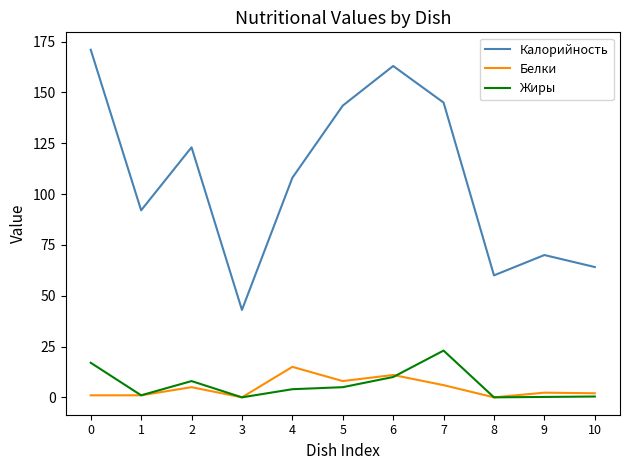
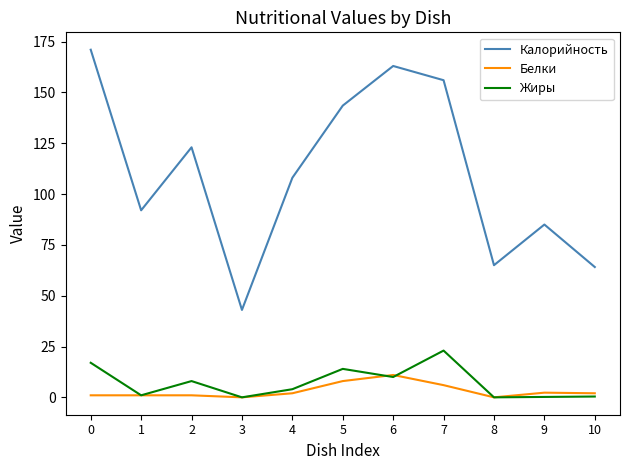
  {
    "Калорийность": {
      "0": 171,
      "1": 92,
      "2": 123,
      "3": 43,
      "4": 108,
      "5": 144,
      "6": 163,
-     "7": 145,
-     "8": 60,
-     "9": 70,
+     "7": 156,
+     "8": 65,
+     "9": 85,
      "10": 64
    },
    "Белки": {
      "0": 1,
-     "2": 5,
-     "4": 15,
+     "2": 1,
+     "4": 2,
      "5": 8,
      "7": 6,
      "9": 2,
      "10": 2
    },
    "Жиры": {
      "0": 17,
      "2": 8,
      "4": 4,
-     "5": 5,
+     "5": 14,
      "7": 23,
      "9": 0,
      "10": 0
    }
  }
